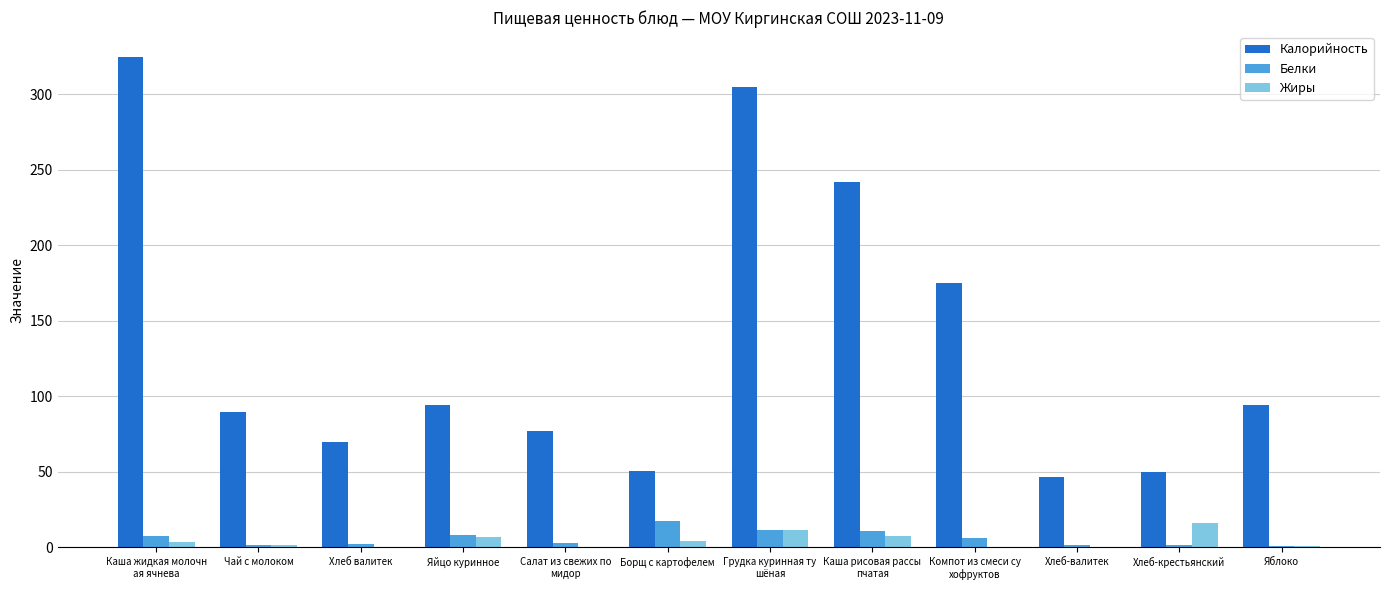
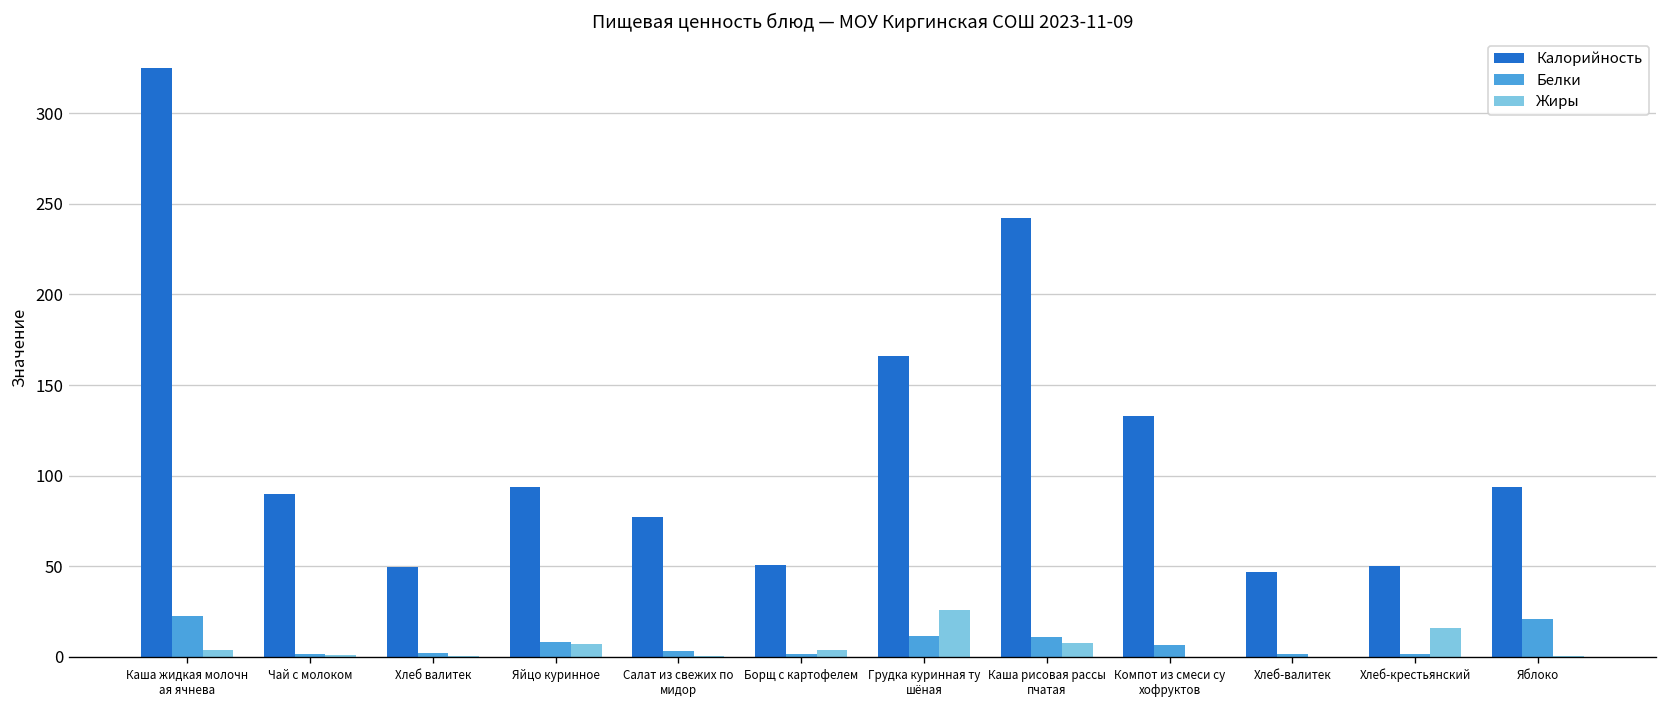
  {
    "Калорийность": {
      "Каша жидкая молочн ая ячнева": 325,
      "Чай с молоком": 90,
-     "Хлеб валитек": 70,
+     "Хлеб валитек": 49,
      "Яйцо куринное": 94,
      "Салат из свежих по мидор": 77,
      "Борщ с картофелем": 51,
-     "Грудка куринная ту шёная": 305,
+     "Грудка куринная ту шёная": 166,
      "Каша рисовая рассы пчатая": 242,
-     "Компот из смеси су хофруктов": 175,
+     "Компот из смеси су хофруктов": 133,
      "Хлеб-валитек": 47,
      "Хлеб-крестьянский": 50,
      "Яблоко": 94
    },
    "Белки": {
-     "Каша жидкая молочн ая ячнева": 7,
+     "Каша жидкая молочн ая ячнева": 22,
      "Хлеб валитек": 2,
      "Яйцо куринное": 8,
      "Салат из свежих по мидор": 3,
-     "Борщ с картофелем": 17,
+     "Борщ с картофелем": 2,
      "Грудка куринная ту шёная": 12,
      "Каша рисовая рассы пчатая": 11,
      "Компот из смеси су хофруктов": 6,
-     "Яблоко": 1
+     "Яблоко": 21
    },
    "Жиры": {
      "Каша жидкая молочн ая ячнева": 4,
      "Яйцо куринное": 7,
      "Борщ с картофелем": 4,
-     "Грудка куринная ту шёная": 12,
+     "Грудка куринная ту шёная": 26,
      "Каша рисовая рассы пчатая": 8,
      "Хлеб-крестьянский": 16
    }
  }
